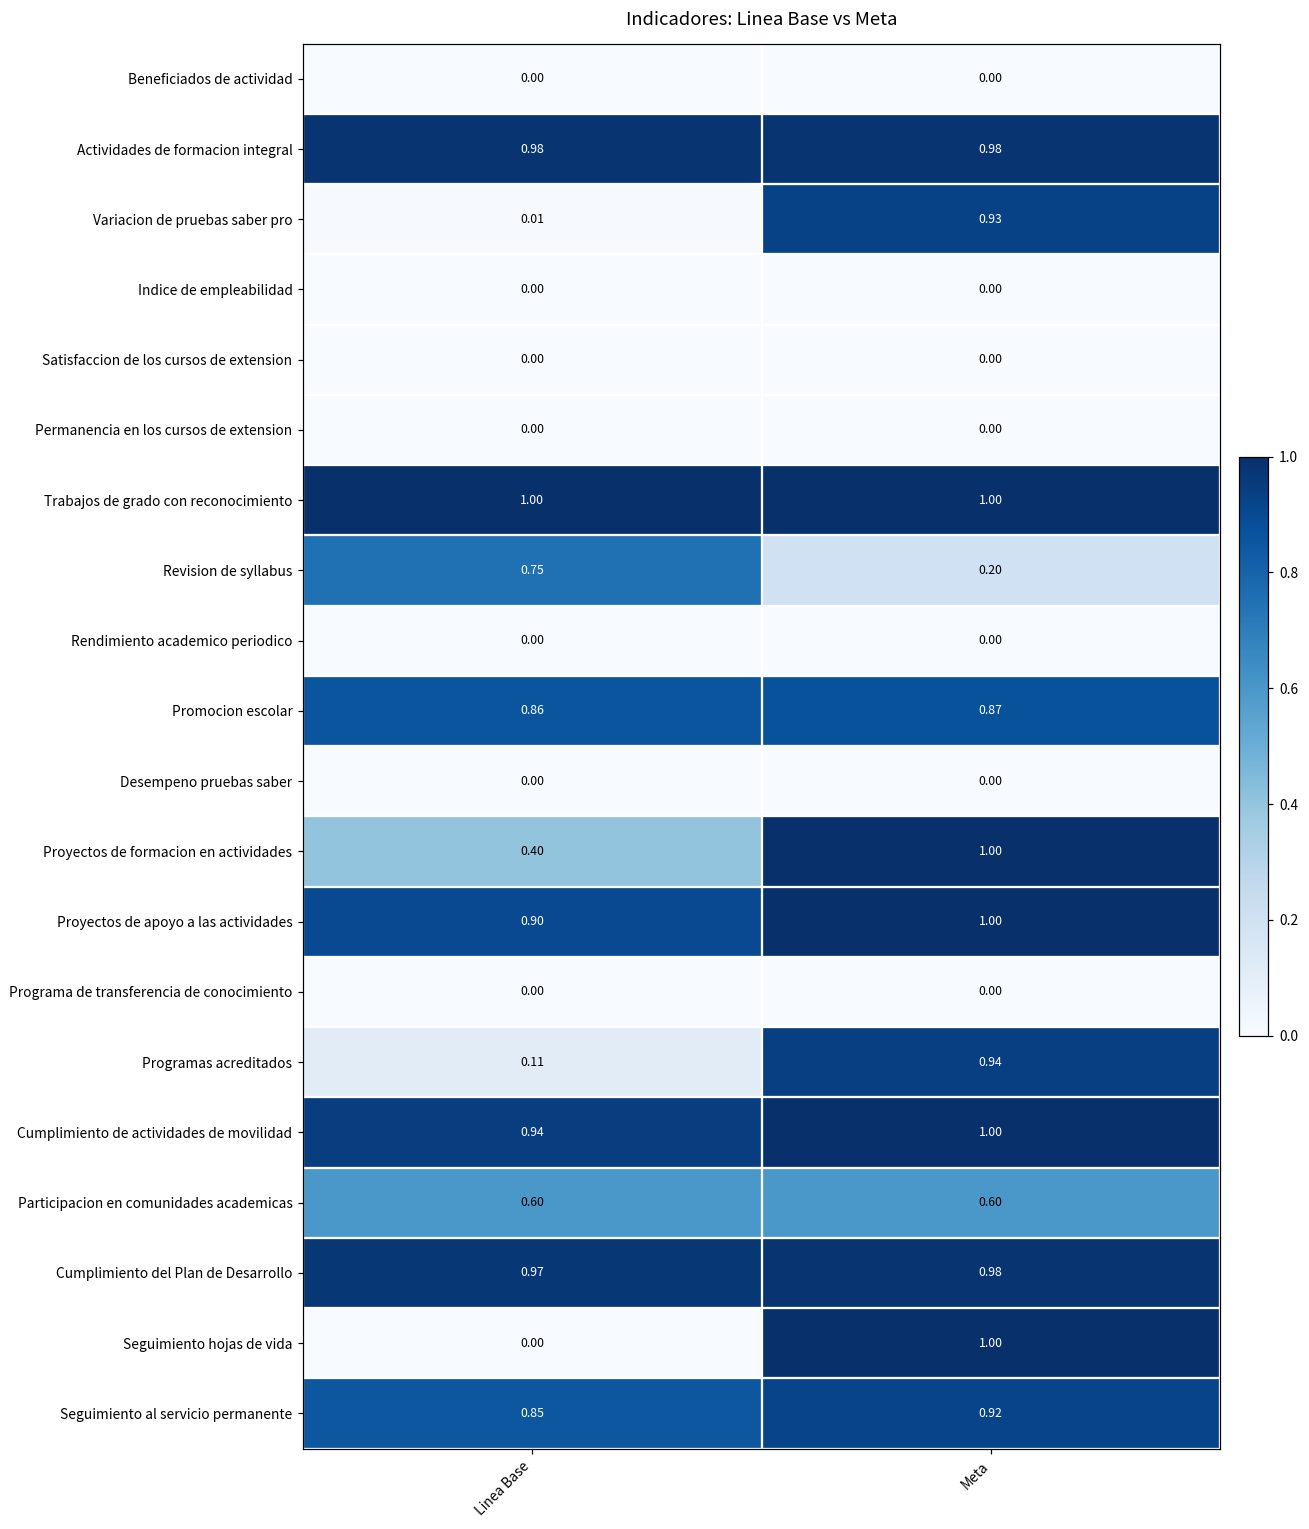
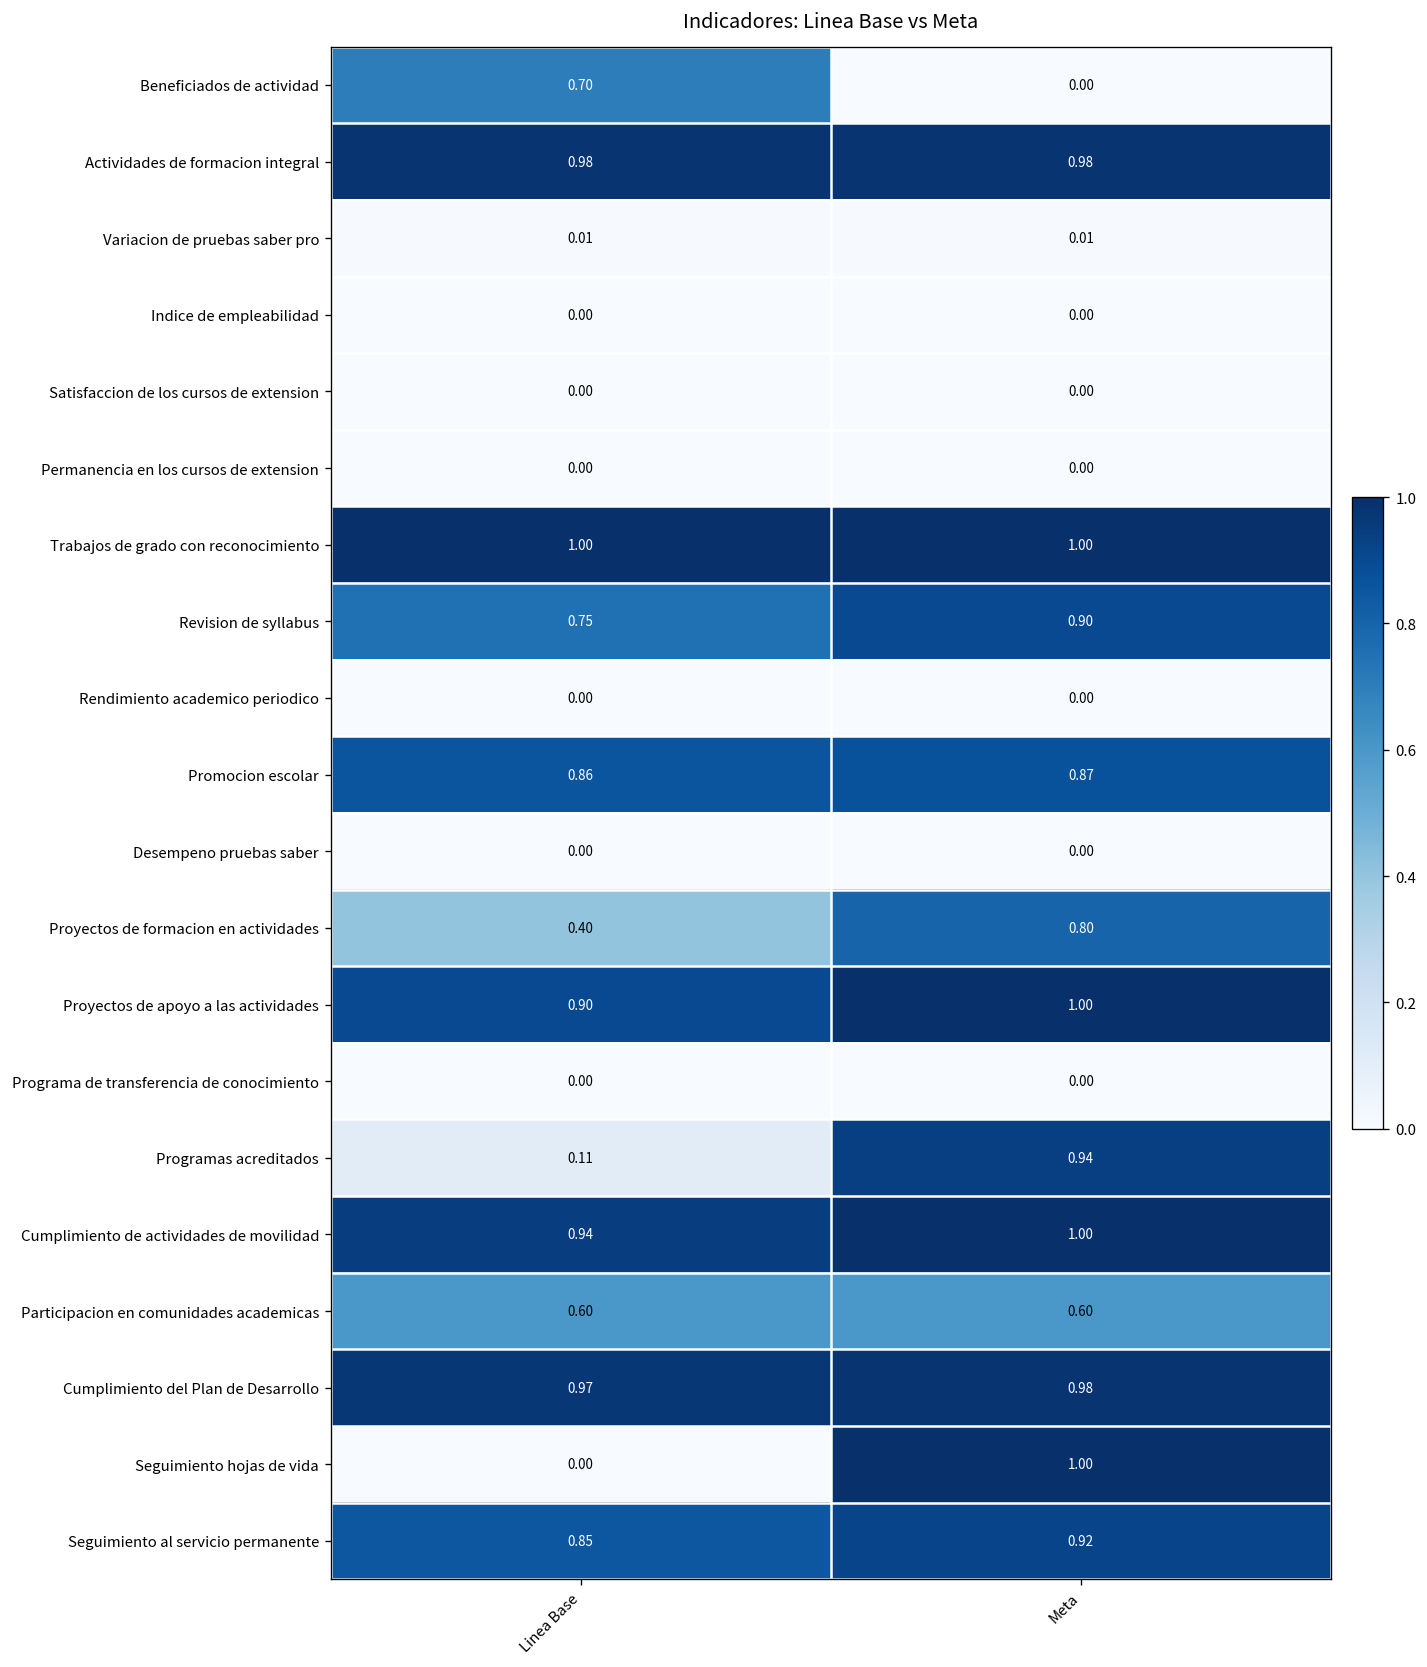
  {
    "Beneficiados de actividad": {
-     "Linea Base": 0.00,
+     "Linea Base": 0.70,
      "Meta": 0.00
    },
    "Actividades de formacion integral": {
      "Linea Base": 0.98,
      "Meta": 0.98
    },
    "Variacion de pruebas saber pro": {
      "Linea Base": 0.01,
-     "Meta": 0.93
+     "Meta": 0.01
    },
    "Indice de empleabilidad": {
      "Linea Base": 0.00,
      "Meta": 0.00
    },
    "Satisfaccion de los cursos de extension": {
      "Linea Base": 0.00,
      "Meta": 0.00
    },
    "Permanencia en los cursos de extension": {
      "Linea Base": 0.00,
      "Meta": 0.00
    },
    "Trabajos de grado con reconocimiento": {
      "Linea Base": 1.00,
      "Meta": 1.00
    },
    "Revision de syllabus": {
      "Linea Base": 0.75,
-     "Meta": 0.20
+     "Meta": 0.90
    },
    "Rendimiento academico periodico": {
      "Linea Base": 0.00,
      "Meta": 0.00
    },
    "Promocion escolar": {
      "Linea Base": 0.86,
      "Meta": 0.87
    },
    "Desempeno pruebas saber": {
      "Linea Base": 0.00,
      "Meta": 0.00
    },
    "Proyectos de formacion en actividades": {
      "Linea Base": 0.40,
-     "Meta": 1.00
+     "Meta": 0.80
    },
    "Proyectos de apoyo a las actividades": {
      "Linea Base": 0.90,
      "Meta": 1.00
    },
    "Programa de transferencia de conocimiento": {
      "Linea Base": 0.00,
      "Meta": 0.00
    },
    "Programas acreditados": {
      "Linea Base": 0.11,
      "Meta": 0.94
    },
    "Cumplimiento de actividades de movilidad": {
      "Linea Base": 0.94,
      "Meta": 1.00
    },
    "Participacion en comunidades academicas": {
      "Linea Base": 0.60,
      "Meta": 0.60
    },
    "Cumplimiento del Plan de Desarrollo": {
      "Linea Base": 0.97,
      "Meta": 0.98
    },
    "Seguimiento hojas de vida": {
      "Linea Base": 0.00,
      "Meta": 1.00
    },
    "Seguimiento al servicio permanente": {
      "Linea Base": 0.85,
      "Meta": 0.92
    }
  }
